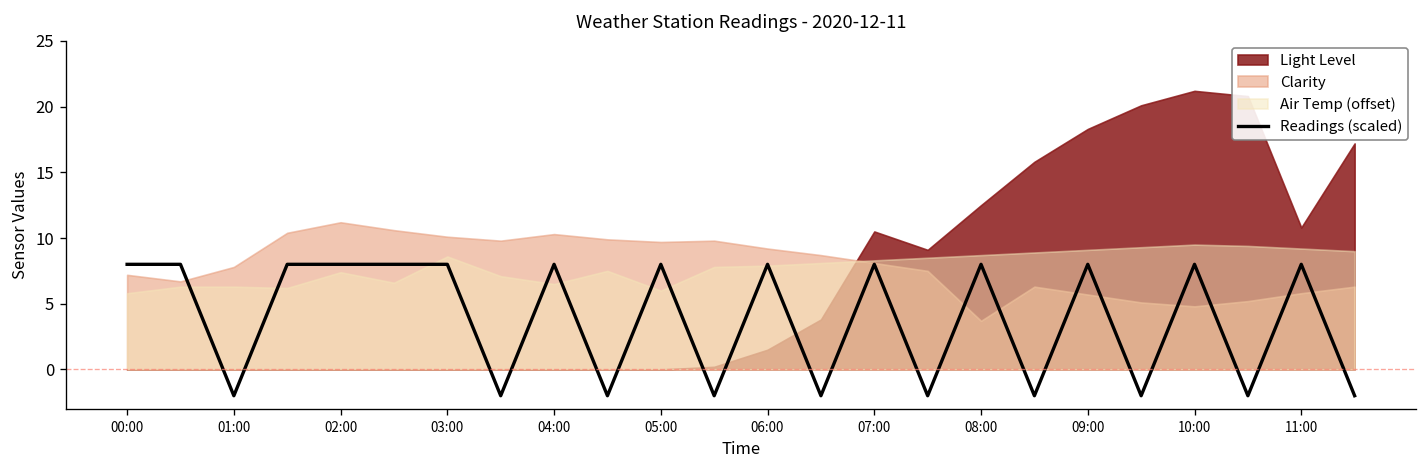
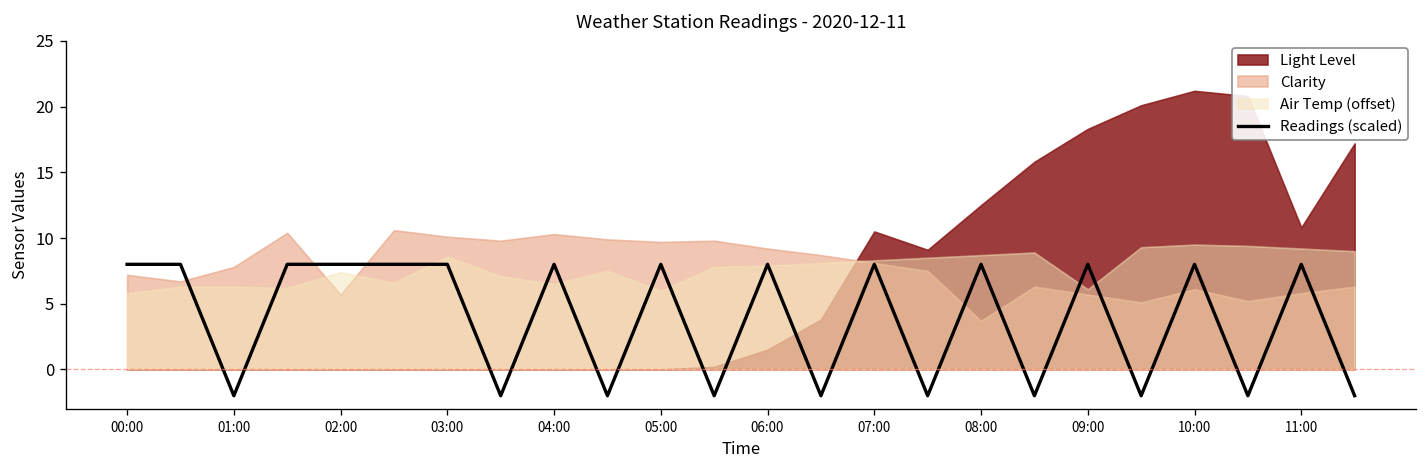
  {
    "Readings (scaled)": {
      "00:00": 8.0,
      "01:00": -2.0,
      "02:00": 8.0,
      "03:00": 8.0,
      "04:00": 8.0,
      "05:00": 8.0,
      "08:00": 8.0,
      "09:00": 8.0,
      "10:00": 8.0,
      "11:00": 8.0
    },
    "Light Level": {
      "00:00": 0.0,
      "01:00": 0.0,
      "02:00": 0.0,
      "03:00": 0.0,
      "04:00": 0.0,
      "05:00": 0.0,
      "06:00": 1.5,
      "07:00": 10.5,
      "08:00": 12.5,
      "09:00": 18.3,
      "10:00": 21.2,
      "11:00": 10.8
    },
    "Clarity": {
      "00:00": 7.2,
      "01:00": 7.8,
-     "02:00": 11.2,
+     "02:00": 5.7,
      "03:00": 10.1,
      "04:00": 10.3,
      "05:00": 9.7,
      "06:00": 9.2,
      "08:00": 3.7,
      "09:00": 5.7,
-     "10:00": 4.8,
+     "10:00": 6.1,
      "11:00": 5.8
    },
    "Air Temp (offset)": {
      "00:00": 5.8,
      "01:00": 6.3,
      "02:00": 7.4,
      "03:00": 8.6,
      "04:00": 6.5,
      "05:00": 6.0,
      "08:00": 8.7,
-     "09:00": 9.1,
+     "09:00": 6.1,
      "10:00": 9.5,
      "11:00": 9.2
    }
  }
